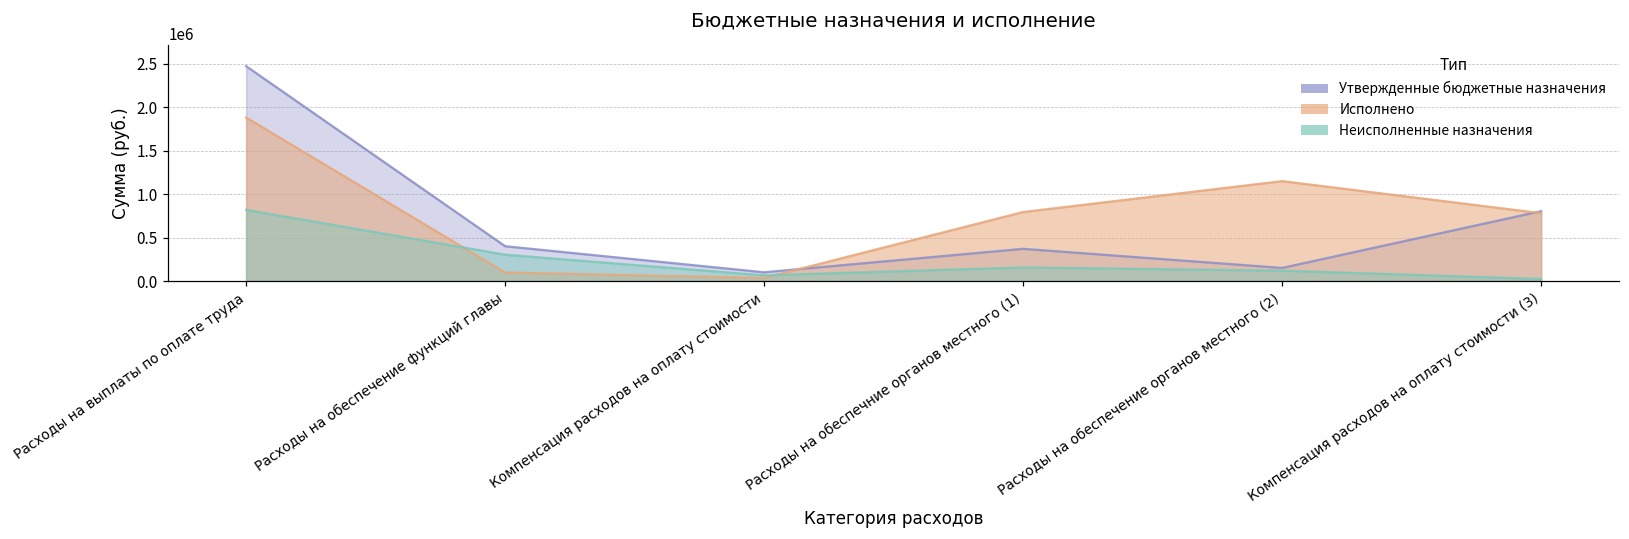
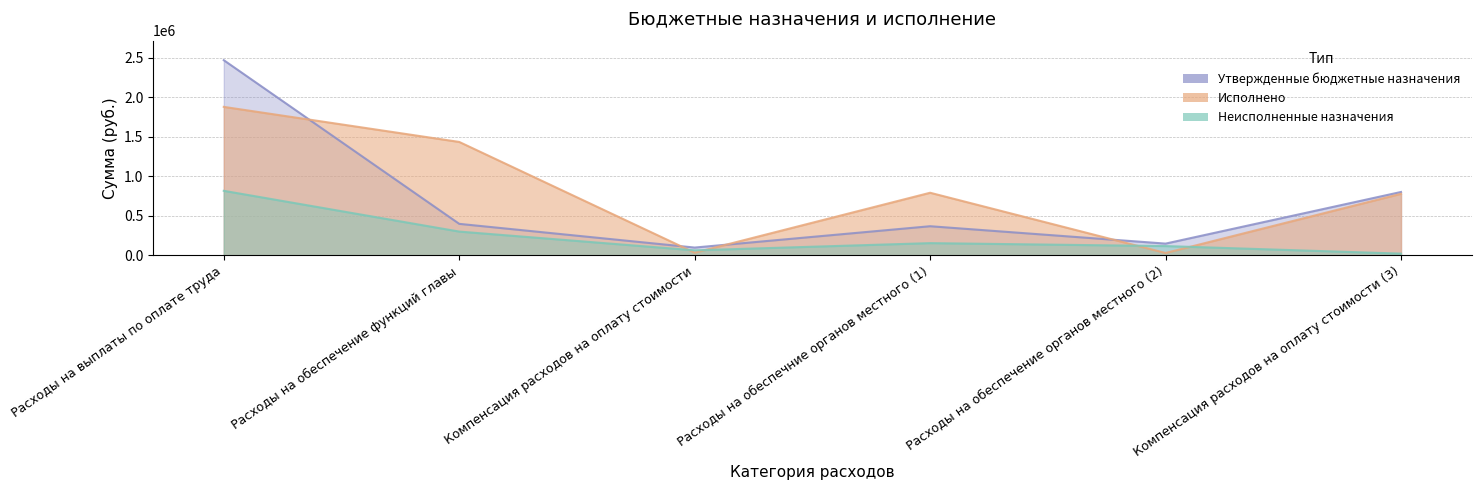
  {
    "Исполнено": {
      "Расходы на выплаты по оплате труда": 1900000,
-     "Расходы на обеспечение функций главы": 100000,
+     "Расходы на обеспечение функций главы": 1400000,
      "Расходы на обеспечние органов местного (1)": 800000,
-     "Расходы на обеспечение органов местного (2)": 1100000
+     "Расходы на обеспечение органов местного (2)": 0
    }
  }
